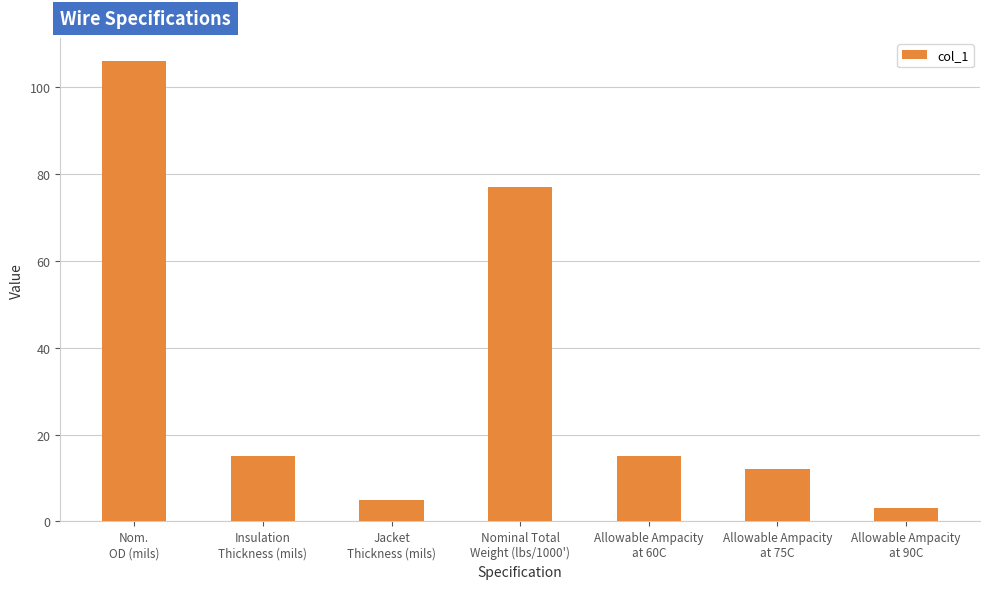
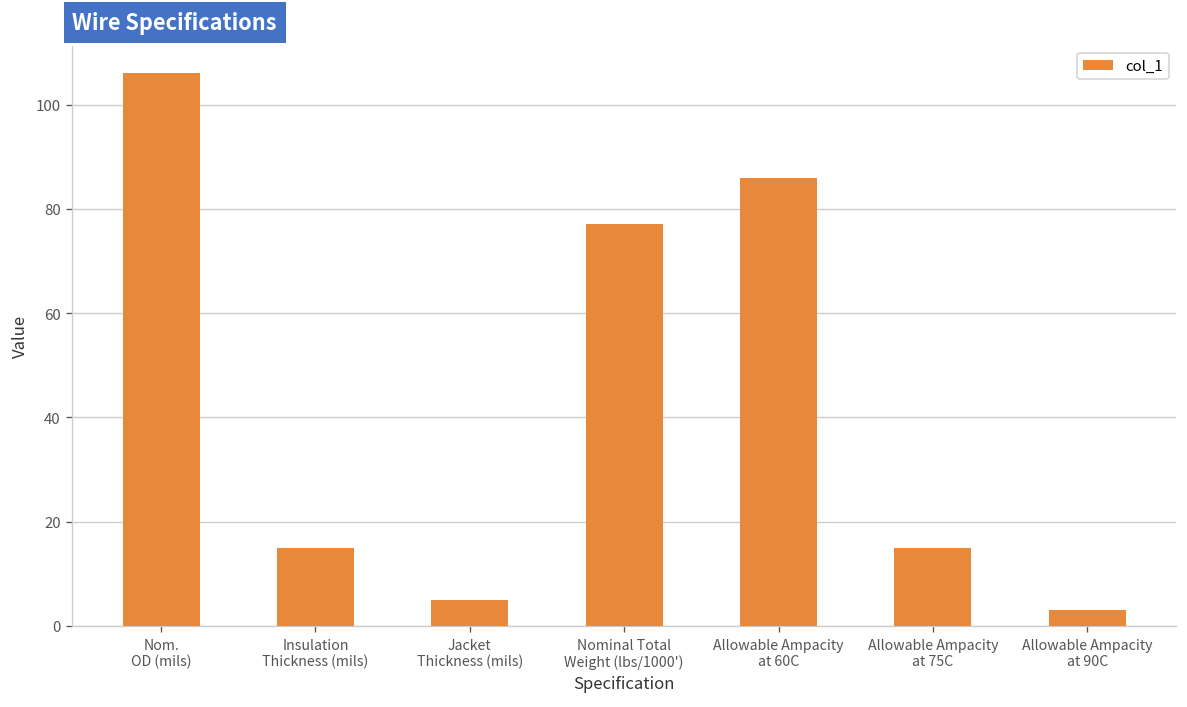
  {
    "Nom. OD (mils)": 106,
    "Insulation Thickness (mils)": 15,
    "Jacket Thickness (mils)": 5,
    "Nominal Total Weight (lbs/1000')": 77,
-   "Allowable Ampacity at 60C": 15,
-   "Allowable Ampacity at 75C": 12,
+   "Allowable Ampacity at 60C": 86,
+   "Allowable Ampacity at 75C": 15,
    "Allowable Ampacity at 90C": 3
  }
